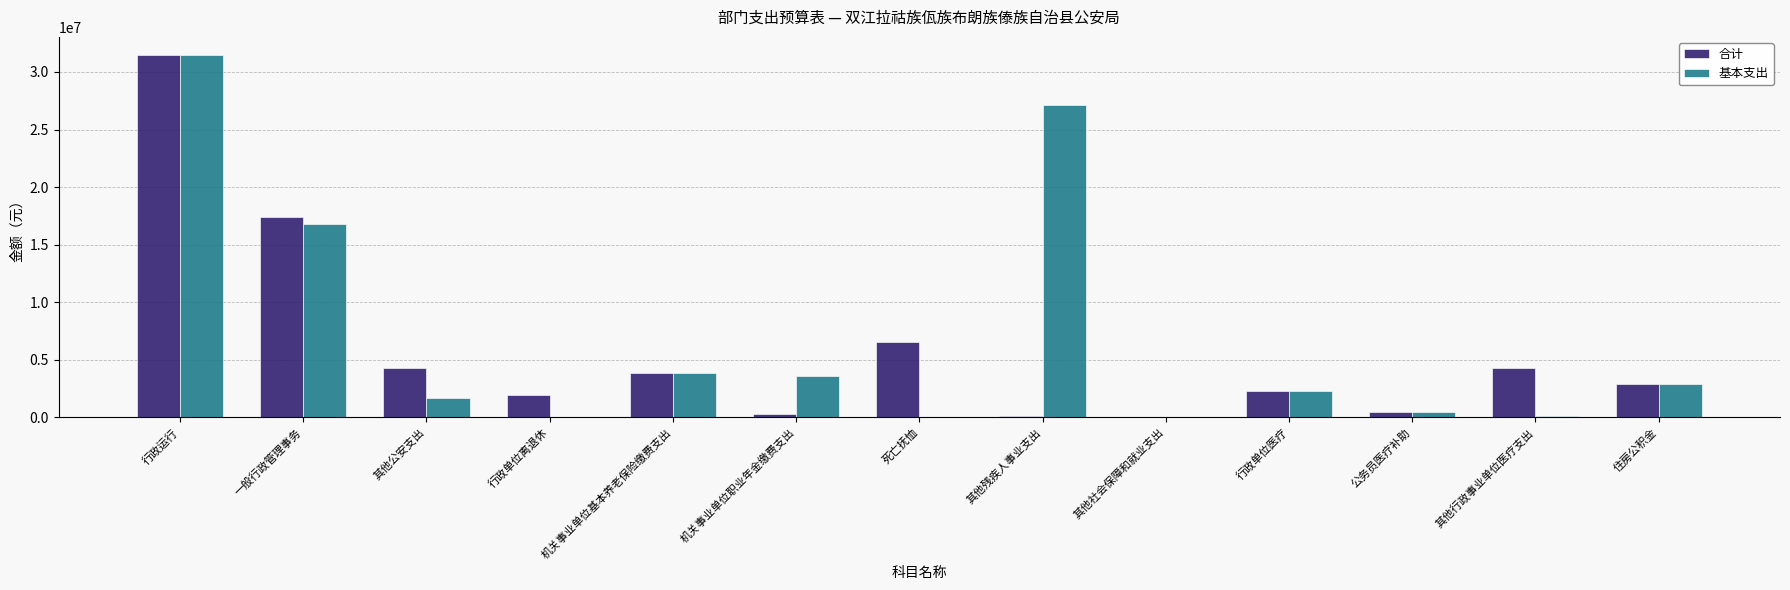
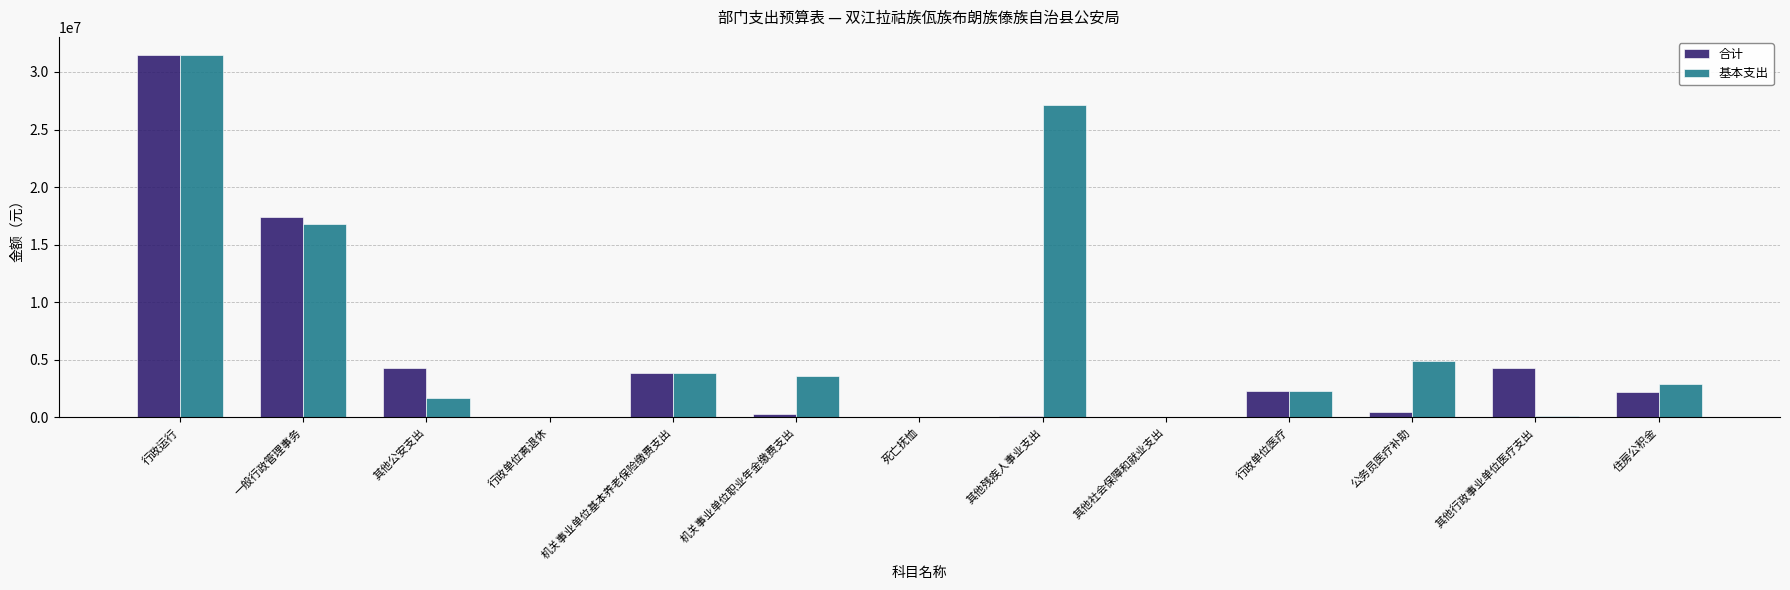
  {
    "合计": {
      "行政运行": 31500000,
      "一般行政管理事务": 17400000,
      "其他公安支出": 4300000,
-     "行政单位离退休": 2000000,
+     "行政单位离退休": 0,
      "机关事业单位基本养老保险缴费支出": 3900000,
      "机关事业单位职业年金缴费支出": 300000,
-     "死亡抚恤": 6500000,
+     "死亡抚恤": 0,
      "行政单位医疗": 2300000,
      "公务员医疗补助": 500000,
      "其他行政事业单位医疗支出": 4300000,
-     "住房公积金": 2900000
+     "住房公积金": 2200000
    },
    "基本支出": {
      "行政运行": 31500000,
      "一般行政管理事务": 16800000,
      "其他公安支出": 1700000,
      "机关事业单位基本养老保险缴费支出": 3900000,
      "机关事业单位职业年金缴费支出": 3600000,
      "其他残疾人事业支出": 27200000,
      "行政单位医疗": 2300000,
-     "公务员医疗补助": 500000,
+     "公务员医疗补助": 4900000,
      "住房公积金": 2900000
    }
  }
